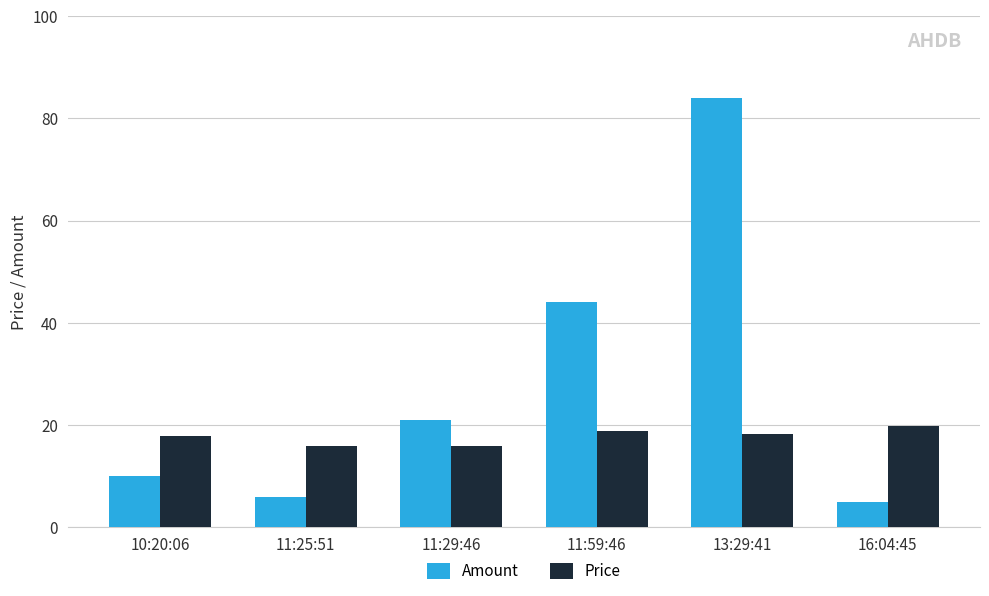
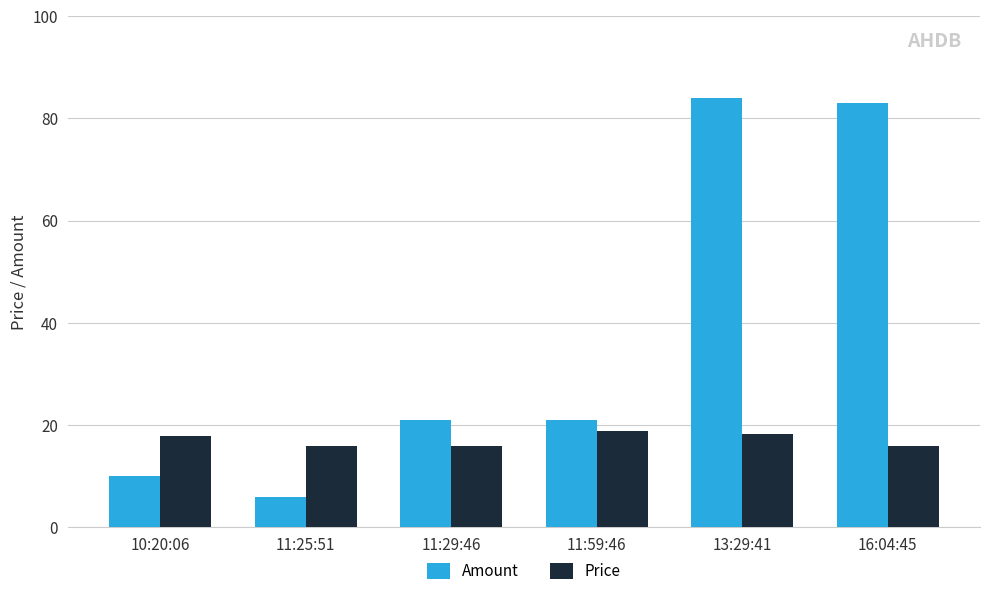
  {
    "Amount": {
      "10:20:06": 10,
      "11:25:51": 6,
      "11:29:46": 21,
-     "11:59:46": 44,
+     "11:59:46": 21,
      "13:29:41": 84,
-     "16:04:45": 5
+     "16:04:45": 83
    },
    "Price": {
      "10:20:06": 18,
      "11:25:51": 16,
      "11:29:46": 16,
      "11:59:46": 19,
      "13:29:41": 18,
-     "16:04:45": 20
+     "16:04:45": 16
    }
  }
